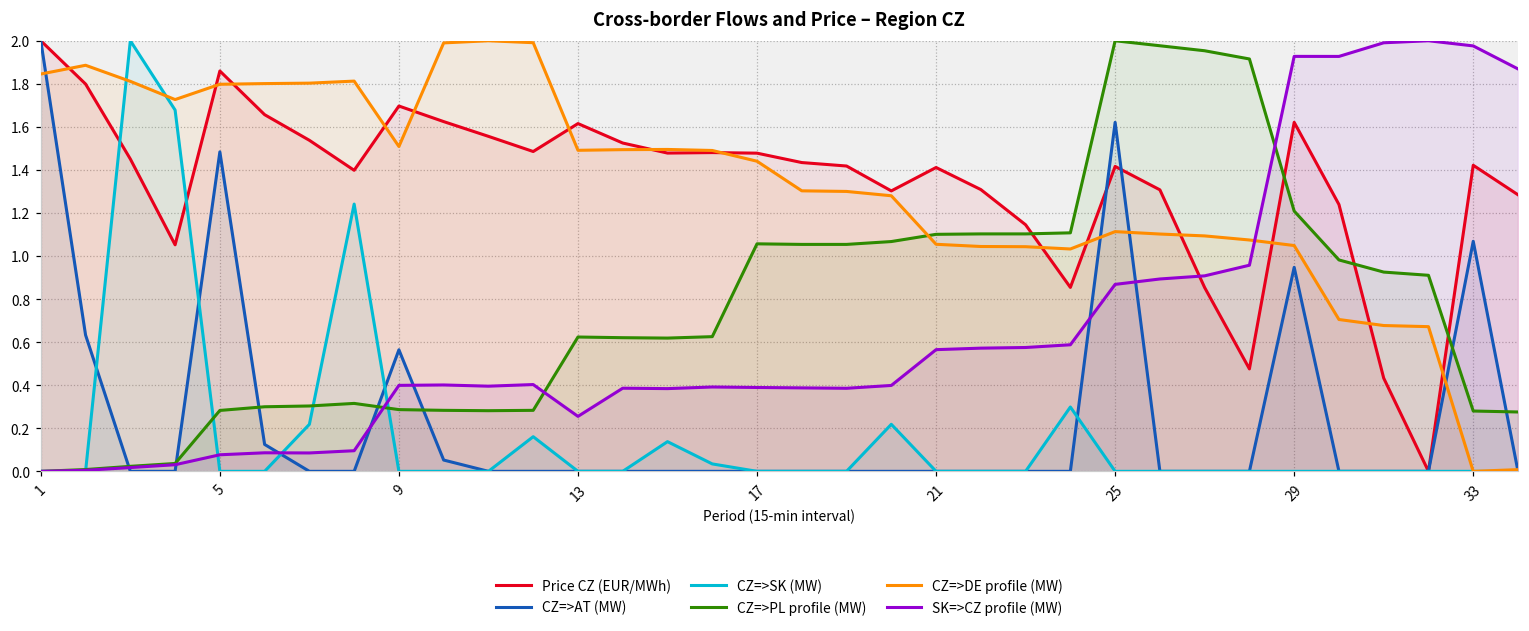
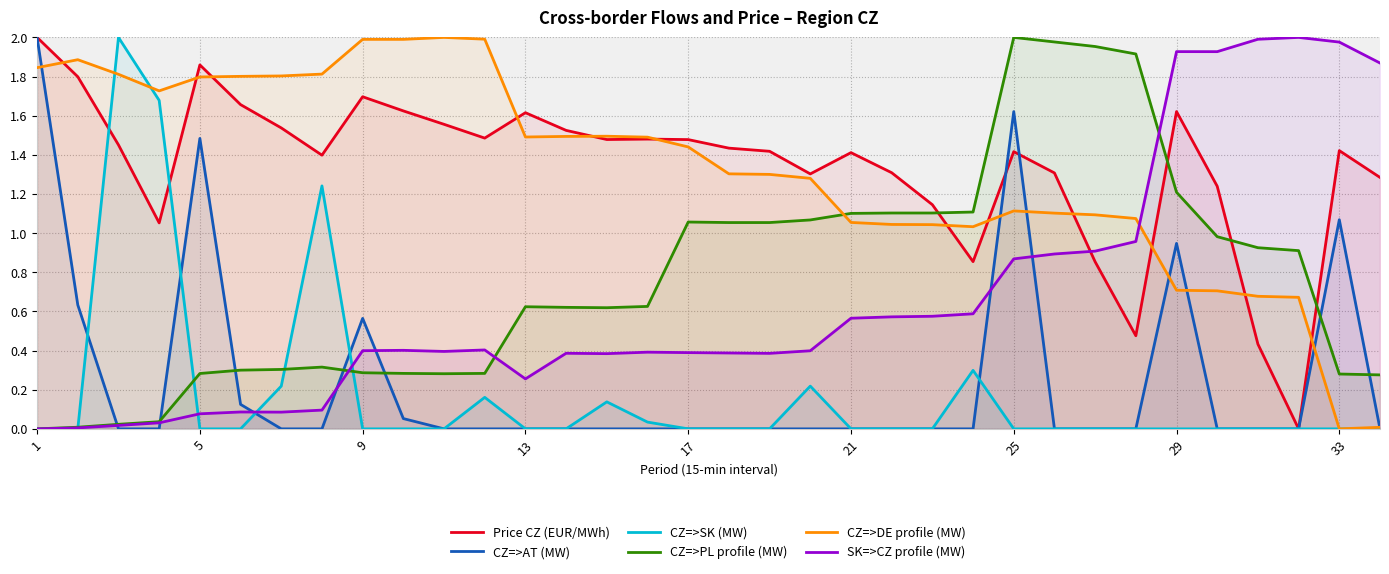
  {
    "Price CZ (EUR/MWh)": {
      "5": 1.86,
      "9": 1.70,
      "13": 1.62,
      "17": 1.48,
      "21": 1.41,
      "25": 1.42,
      "29": 1.62,
      "33": 1.42
    },
    "CZ=>AT (MW)": {
      "5": 1.48,
      "9": 0.56,
      "25": 1.62,
      "29": 0.95,
      "33": 1.07
    },
    "CZ=>SK (MW)": {
      "5": 0.00,
      "9": 0.00,
      "25": 0.00,
      "29": 0.00
    },
    "CZ=>PL profile (MW)": {
      "5": 0.28,
      "9": 0.29,
      "13": 0.62,
      "17": 1.06,
      "21": 1.10,
      "25": 2.00,
      "29": 1.21,
      "33": 0.28
    },
    "CZ=>DE profile (MW)": {
      "1": 1.85,
      "5": 1.80,
-     "9": 1.51,
+     "9": 1.99,
      "13": 1.49,
      "17": 1.44,
      "21": 1.05,
      "25": 1.11,
-     "29": 1.05
+     "29": 0.71
    },
    "SK=>CZ profile (MW)": {
      "5": 0.08,
      "9": 0.40,
      "13": 0.26,
      "17": 0.39,
      "21": 0.57,
      "25": 0.87,
      "29": 1.93,
      "33": 1.98
    }
  }
